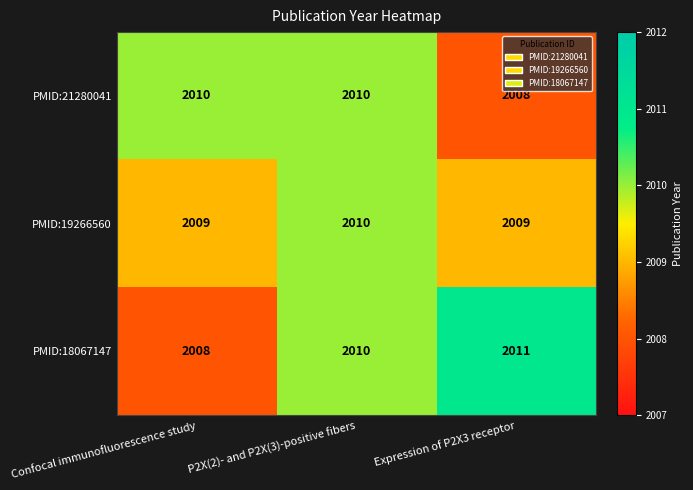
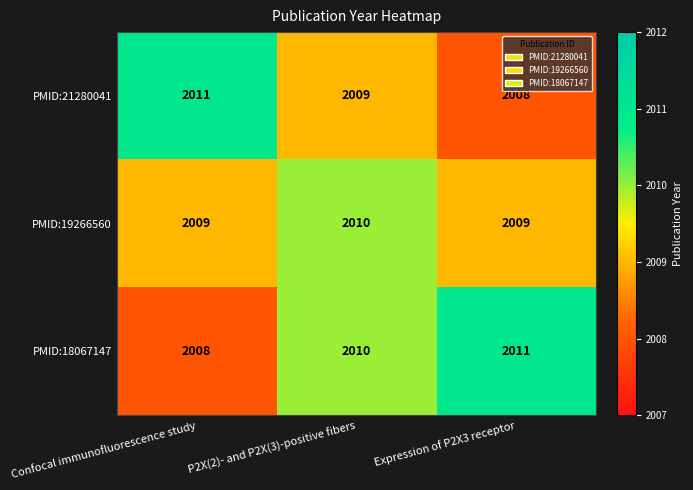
  {
    "PMID:21280041": {
-     "Confocal immunofluorescence study": 2010,
-     "P2X(2)- and P2X(3)-positive fibers": 2010
+     "Confocal immunofluorescence study": 2011,
+     "P2X(2)- and P2X(3)-positive fibers": 2009
    },
    "PMID:19266560": {
      "Confocal immunofluorescence study": 2009,
      "P2X(2)- and P2X(3)-positive fibers": 2010,
      "Expression of P2X3 receptor": 2009
    },
    "PMID:18067147": {
      "Confocal immunofluorescence study": 2008,
      "P2X(2)- and P2X(3)-positive fibers": 2010,
      "Expression of P2X3 receptor": 2011
    }
  }
